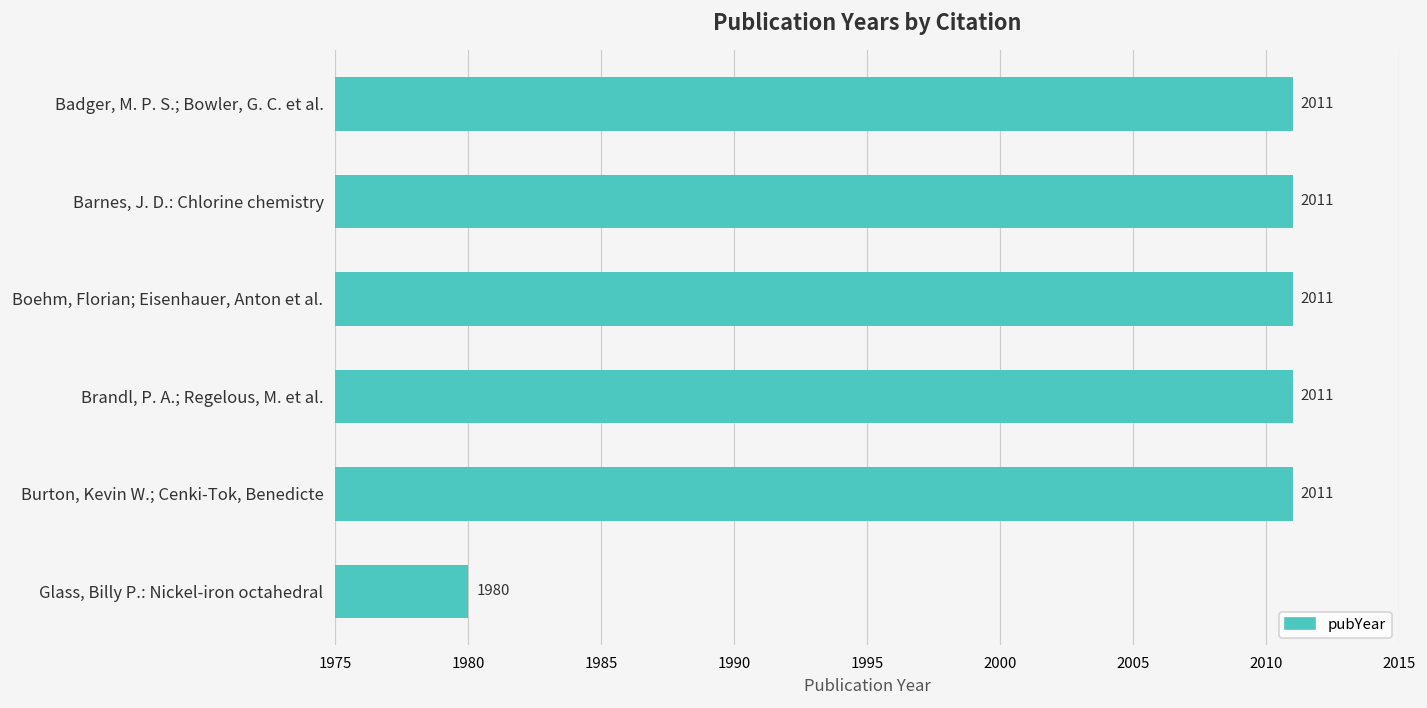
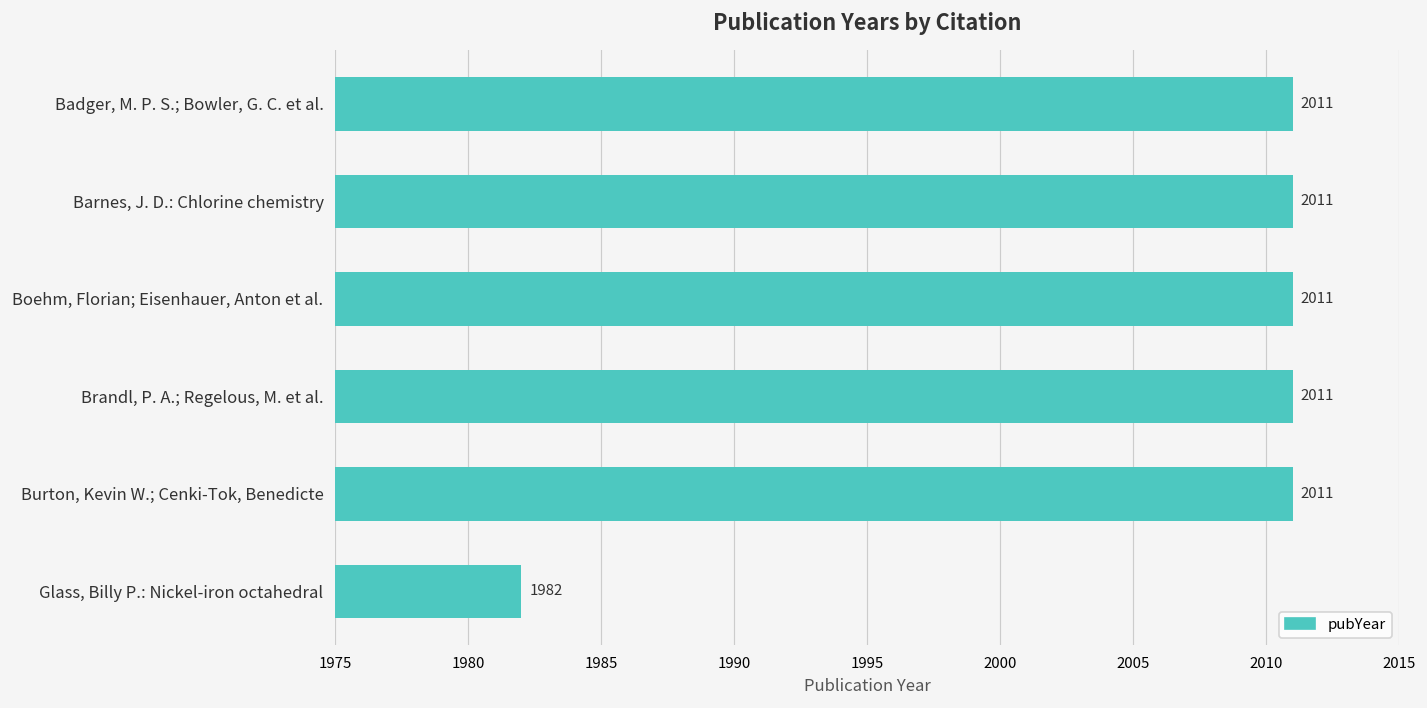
  {
    "Badger, M. P. S.; Bowler, G. C. et al.": 2011,
    "Barnes, J. D.: Chlorine chemistry": 2011,
    "Boehm, Florian; Eisenhauer, Anton et al.": 2011,
    "Brandl, P. A.; Regelous, M. et al.": 2011,
    "Burton, Kevin W.; Cenki-Tok, Benedicte": 2011,
-   "Glass, Billy P.: Nickel-iron octahedral": 1980
+   "Glass, Billy P.: Nickel-iron octahedral": 1982
  }
